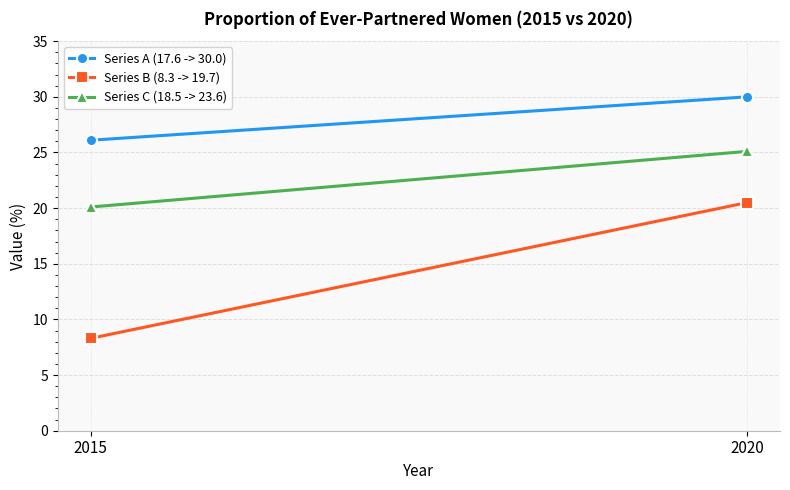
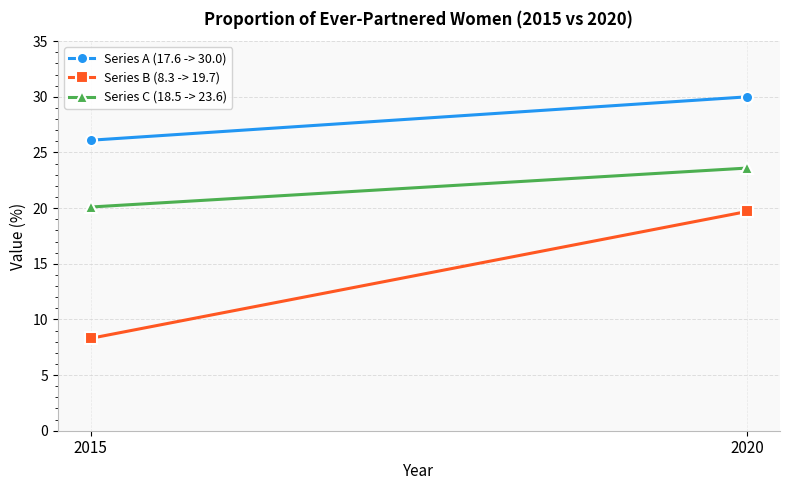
  {
    "Series A (17.6 -> 30.0)": {
      "2015": 26.1,
      "2020": 30.0
    },
    "Series B (8.3 -> 19.7)": {
      "2015": 8.3,
-     "2020": 20.5
+     "2020": 19.7
    },
    "Series C (18.5 -> 23.6)": {
      "2015": 20.1,
-     "2020": 25.1
+     "2020": 23.6
    }
  }
